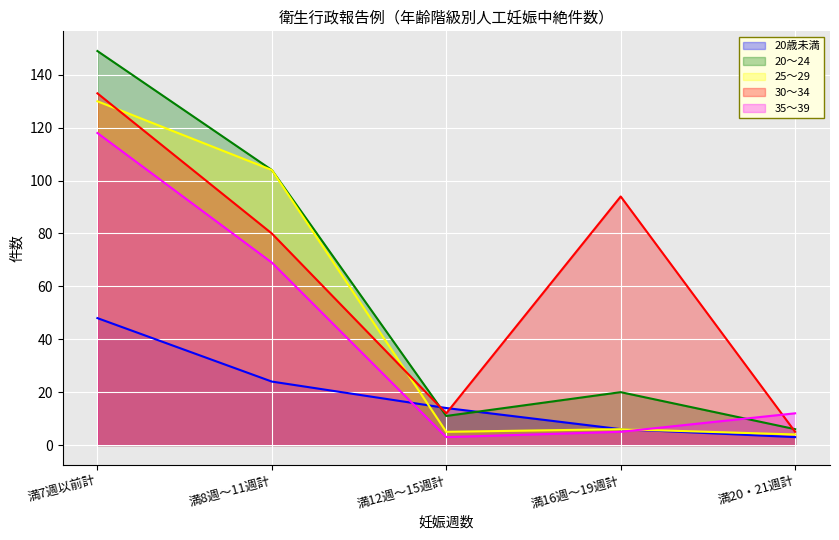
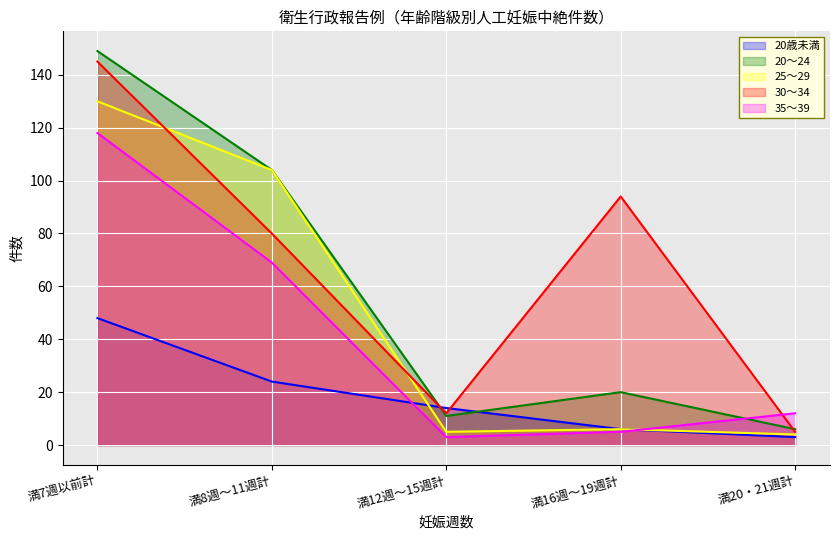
  {
    "20歳未満": {
      "満7週以前計": 48,
      "満8週～11週計": 24,
      "満12週～15週計": 14,
      "満20・21週計": 3
    },
    "20～24": {
      "満7週以前計": 149,
      "満12週～15週計": 11,
      "満16週～19週計": 20,
      "満20・21週計": 6
    },
    "25～29": {
      "満7週以前計": 130,
      "満12週～15週計": 5,
      "満20・21週計": 4
    },
    "30～34": {
-     "満7週以前計": 133,
+     "満7週以前計": 145,
      "満8週～11週計": 80,
      "満12週～15週計": 12,
      "満16週～19週計": 94,
      "満20・21週計": 5
    },
    "35～39": {
      "満7週以前計": 118,
      "満8週～11週計": 69,
      "満12週～15週計": 3,
      "満16週～19週計": 5,
      "満20・21週計": 12
    }
  }
